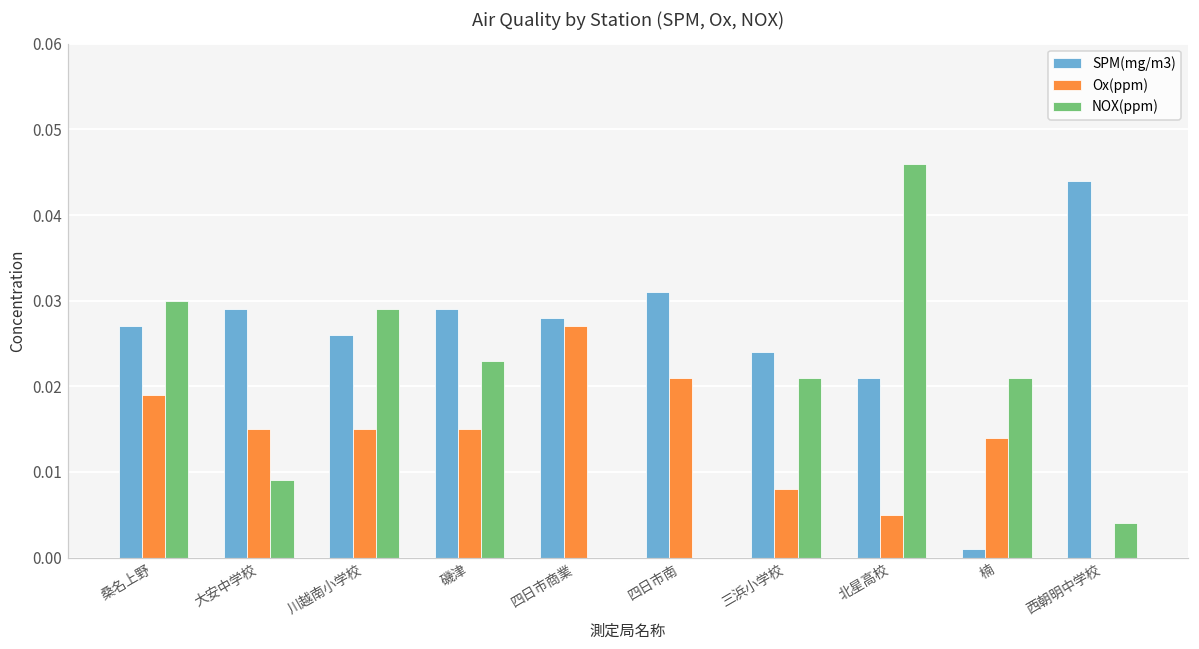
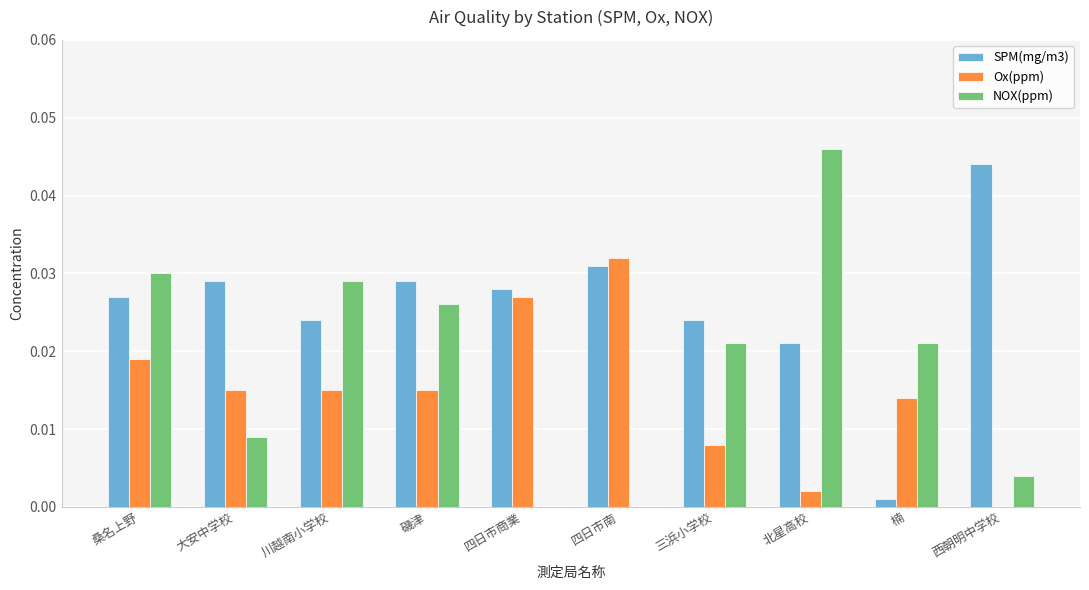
  {
    "SPM(mg/m3)": {
      "桑名上野": 0.027,
      "大安中学校": 0.029,
-     "川越南小学校": 0.026,
+     "川越南小学校": 0.024,
      "磯津": 0.029,
      "四日市商業": 0.028,
      "四日市南": 0.031,
      "三浜小学校": 0.024,
      "北星高校": 0.021,
      "楠": 0.001,
      "西朝明中学校": 0.044
    },
    "Ox(ppm)": {
      "桑名上野": 0.019,
      "大安中学校": 0.015,
      "川越南小学校": 0.015,
      "磯津": 0.015,
      "四日市商業": 0.027,
-     "四日市南": 0.021,
+     "四日市南": 0.032,
      "三浜小学校": 0.008,
-     "北星高校": 0.005,
+     "北星高校": 0.002,
      "楠": 0.014,
      "西朝明中学校": 0.000
    },
    "NOX(ppm)": {
      "桑名上野": 0.030,
      "大安中学校": 0.009,
      "川越南小学校": 0.029,
-     "磯津": 0.023,
+     "磯津": 0.026,
      "四日市商業": 0.000,
      "四日市南": 0.000,
      "三浜小学校": 0.021,
      "北星高校": 0.046,
      "楠": 0.021,
      "西朝明中学校": 0.004
    }
  }
